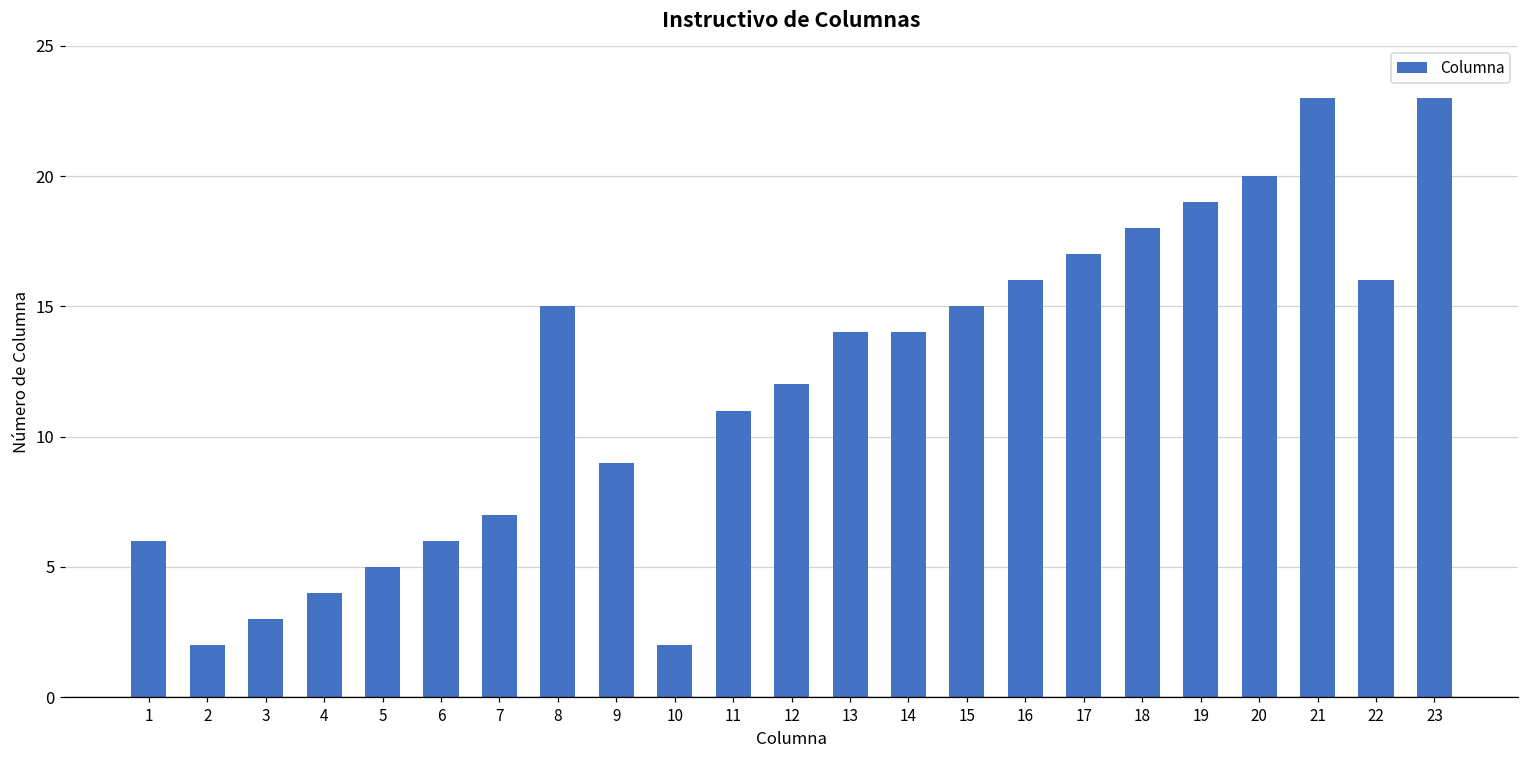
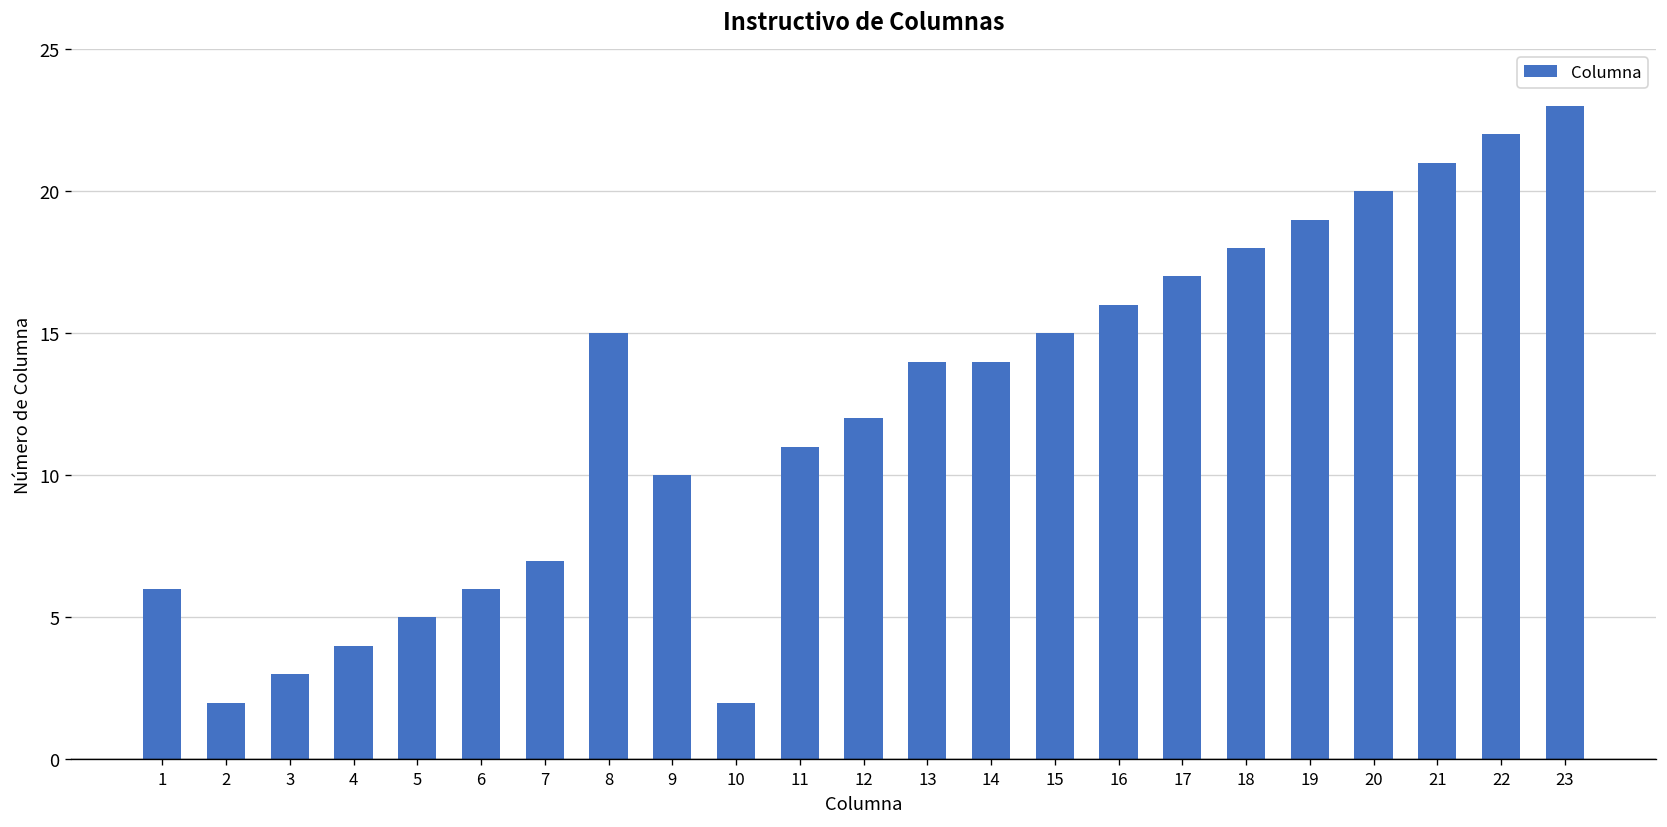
  {
    "1": 6,
    "2": 2,
    "3": 3,
    "4": 4,
    "5": 5,
    "6": 6,
    "7": 7,
    "8": 15,
-   "9": 9,
+   "9": 10,
    "10": 2,
    "11": 11,
    "12": 12,
    "13": 14,
    "14": 14,
    "15": 15,
    "16": 16,
    "17": 17,
    "18": 18,
    "19": 19,
    "20": 20,
-   "21": 23,
-   "22": 16,
+   "21": 21,
+   "22": 22,
    "23": 23
  }
